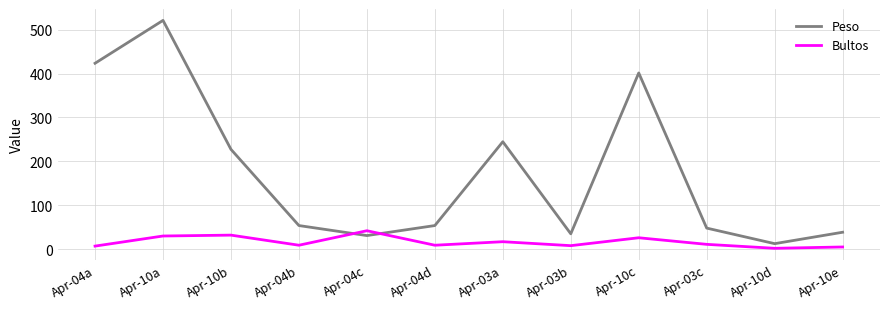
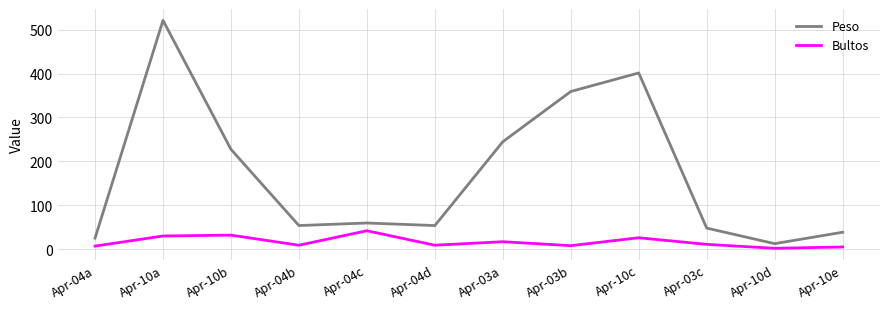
  {
    "Peso": {
-     "Apr-04a": 420,
+     "Apr-04a": 30,
      "Apr-10a": 520,
      "Apr-10b": 230,
      "Apr-04b": 50,
-     "Apr-04c": 30,
+     "Apr-04c": 60,
      "Apr-04d": 50,
      "Apr-03a": 240,
-     "Apr-03b": 40,
+     "Apr-03b": 360,
      "Apr-10c": 400,
      "Apr-03c": 50,
      "Apr-10d": 10,
      "Apr-10e": 40
    },
    "Bultos": {
      "Apr-04a": 10,
      "Apr-10a": 30,
      "Apr-10b": 30,
      "Apr-04b": 10,
      "Apr-04c": 40,
      "Apr-04d": 10,
      "Apr-03a": 20,
      "Apr-03b": 10,
      "Apr-10c": 30,
      "Apr-03c": 10,
      "Apr-10d": 0,
      "Apr-10e": 10
    }
  }
